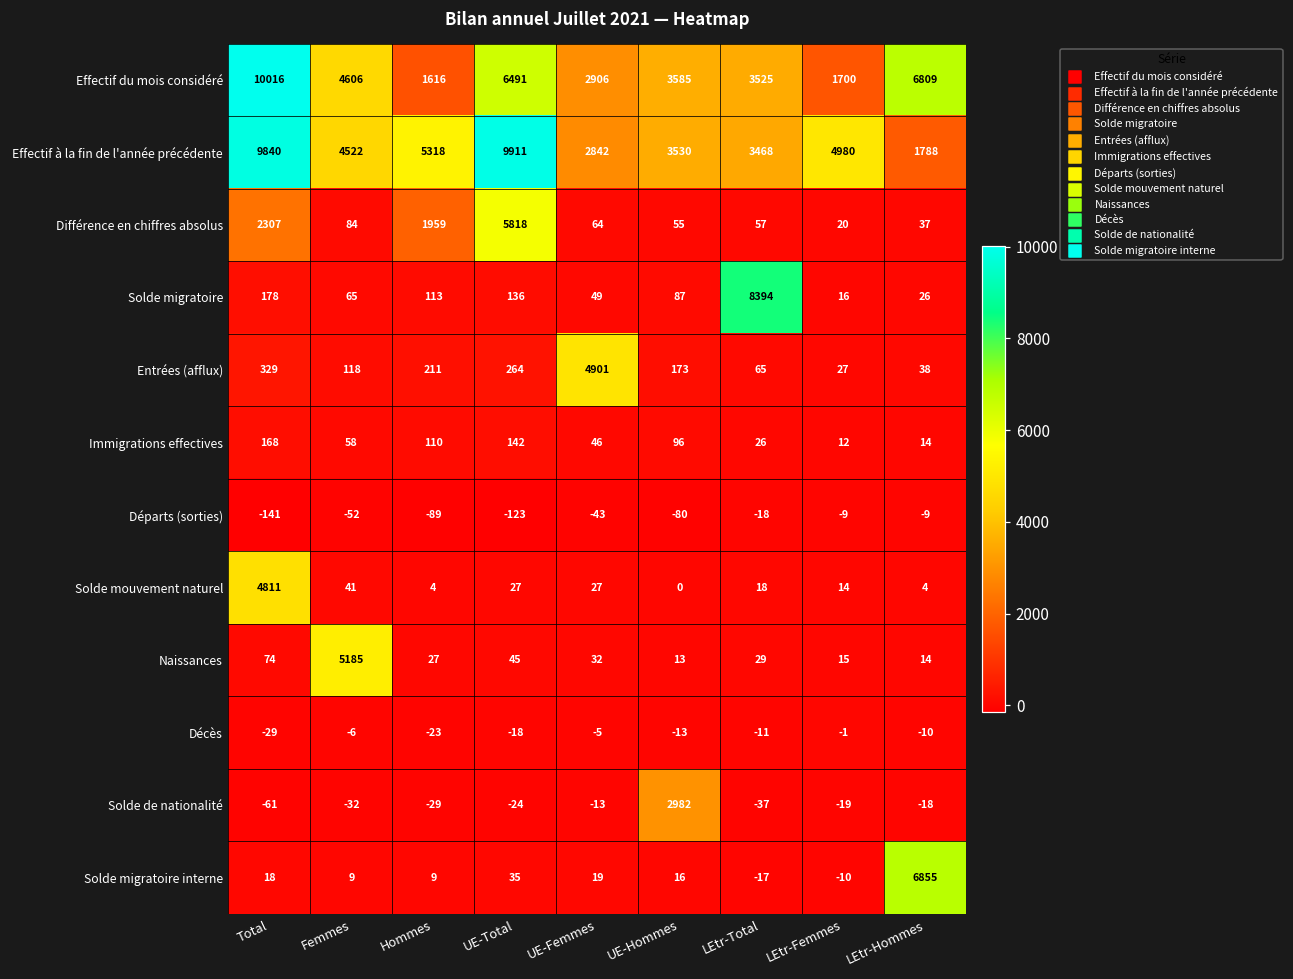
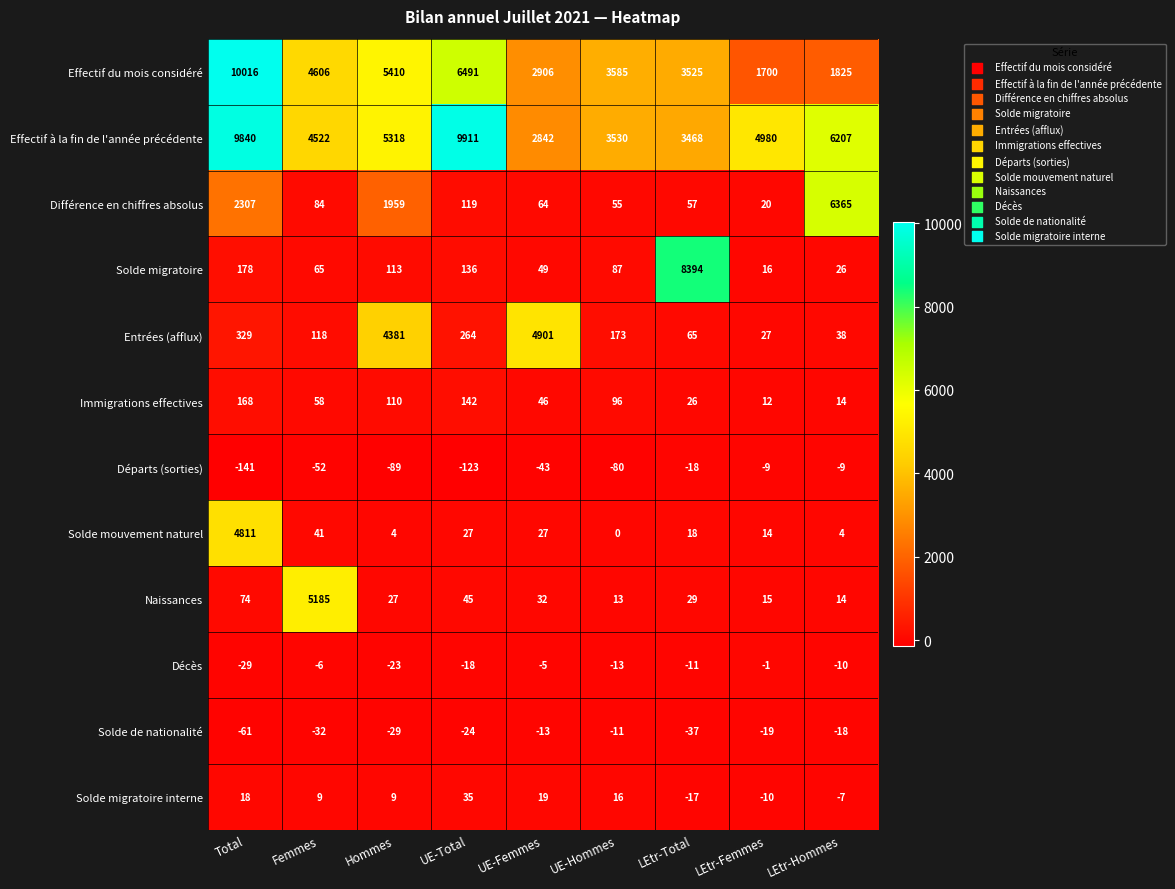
  {
    "Effectif du mois considéré": {
      "Total": 10016,
      "Femmes": 4606,
-     "Hommes": 1616,
+     "Hommes": 5410,
      "UE-Total": 6491,
      "UE-Femmes": 2906,
      "UE-Hommes": 3585,
      "LEtr-Total": 3525,
      "LEtr-Femmes": 1700,
-     "LEtr-Hommes": 6809
+     "LEtr-Hommes": 1825
    },
    "Effectif à la fin de l'année précédente": {
      "Total": 9840,
      "Femmes": 4522,
      "Hommes": 5318,
      "UE-Total": 9911,
      "UE-Femmes": 2842,
      "UE-Hommes": 3530,
      "LEtr-Total": 3468,
      "LEtr-Femmes": 4980,
-     "LEtr-Hommes": 1788
+     "LEtr-Hommes": 6207
    },
    "Différence en chiffres absolus": {
      "Total": 2307,
      "Femmes": 84,
      "Hommes": 1959,
-     "UE-Total": 5818,
+     "UE-Total": 119,
      "UE-Femmes": 64,
      "UE-Hommes": 55,
      "LEtr-Total": 57,
      "LEtr-Femmes": 20,
-     "LEtr-Hommes": 37
+     "LEtr-Hommes": 6365
    },
    "Solde migratoire": {
      "Total": 178,
      "Femmes": 65,
      "Hommes": 113,
      "UE-Total": 136,
      "UE-Femmes": 49,
      "UE-Hommes": 87,
      "LEtr-Total": 8394,
      "LEtr-Femmes": 16,
      "LEtr-Hommes": 26
    },
    "Entrées (afflux)": {
      "Total": 329,
      "Femmes": 118,
-     "Hommes": 211,
+     "Hommes": 4381,
      "UE-Total": 264,
      "UE-Femmes": 4901,
      "UE-Hommes": 173,
      "LEtr-Total": 65,
      "LEtr-Femmes": 27,
      "LEtr-Hommes": 38
    },
    "Immigrations effectives": {
      "Total": 168,
      "Femmes": 58,
      "Hommes": 110,
      "UE-Total": 142,
      "UE-Femmes": 46,
      "UE-Hommes": 96,
      "LEtr-Total": 26,
      "LEtr-Femmes": 12,
      "LEtr-Hommes": 14
    },
    "Départs (sorties)": {
      "Total": -141,
      "Femmes": -52,
      "Hommes": -89,
      "UE-Total": -123,
      "UE-Femmes": -43,
      "UE-Hommes": -80,
      "LEtr-Total": -18,
      "LEtr-Femmes": -9,
      "LEtr-Hommes": -9
    },
    "Solde mouvement naturel": {
      "Total": 4811,
      "Femmes": 41,
      "Hommes": 4,
      "UE-Total": 27,
      "UE-Femmes": 27,
      "UE-Hommes": 0,
      "LEtr-Total": 18,
      "LEtr-Femmes": 14,
      "LEtr-Hommes": 4
    },
    "Naissances": {
      "Total": 74,
      "Femmes": 5185,
      "Hommes": 27,
      "UE-Total": 45,
      "UE-Femmes": 32,
      "UE-Hommes": 13,
      "LEtr-Total": 29,
      "LEtr-Femmes": 15,
      "LEtr-Hommes": 14
    },
    "Décès": {
      "Total": -29,
      "Femmes": -6,
      "Hommes": -23,
      "UE-Total": -18,
      "UE-Femmes": -5,
      "UE-Hommes": -13,
      "LEtr-Total": -11,
      "LEtr-Femmes": -1,
      "LEtr-Hommes": -10
    },
    "Solde de nationalité": {
      "Total": -61,
      "Femmes": -32,
      "Hommes": -29,
      "UE-Total": -24,
      "UE-Femmes": -13,
-     "UE-Hommes": 2982,
+     "UE-Hommes": -11,
      "LEtr-Total": -37,
      "LEtr-Femmes": -19,
      "LEtr-Hommes": -18
    },
    "Solde migratoire interne": {
      "Total": 18,
      "Femmes": 9,
      "Hommes": 9,
      "UE-Total": 35,
      "UE-Femmes": 19,
      "UE-Hommes": 16,
      "LEtr-Total": -17,
      "LEtr-Femmes": -10,
-     "LEtr-Hommes": 6855
+     "LEtr-Hommes": -7
    }
  }
